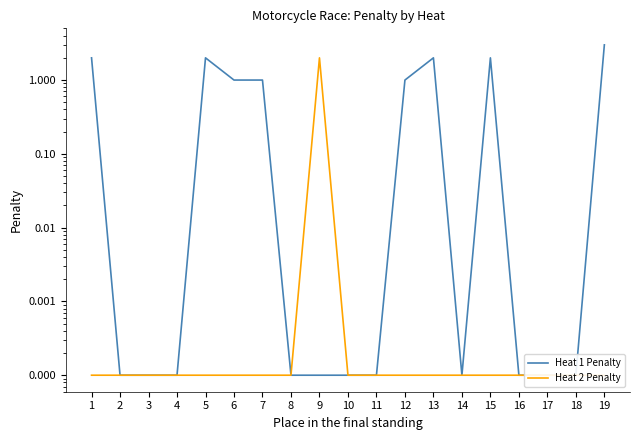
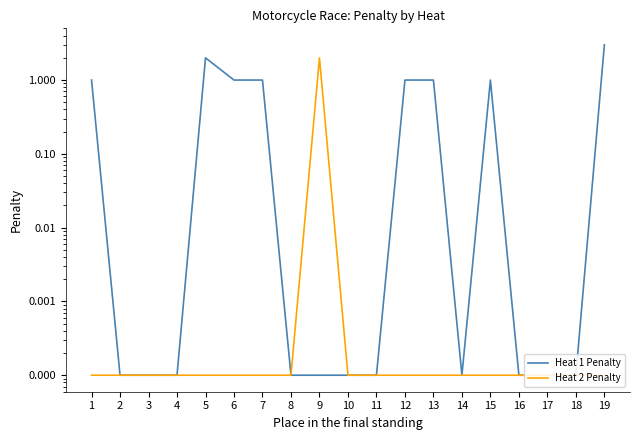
  {
    "Heat 1 Penalty": {
-     "1": 2.0,
+     "1": 1.0,
      "5": 2.0,
      "6": 1.0,
      "7": 1.0,
      "9": 0.00010,
      "12": 1.0,
-     "13": 2.0,
-     "15": 2.0,
+     "13": 1.0,
+     "15": 1.0,
      "19": 3.0
    },
    "Heat 2 Penalty": {
      "1": 0.00010,
      "5": 0.00010,
      "6": 0.00010,
      "7": 0.00010,
      "9": 2.0,
      "12": 0.00010,
      "13": 0.00010,
      "15": 0.00010
    }
  }
